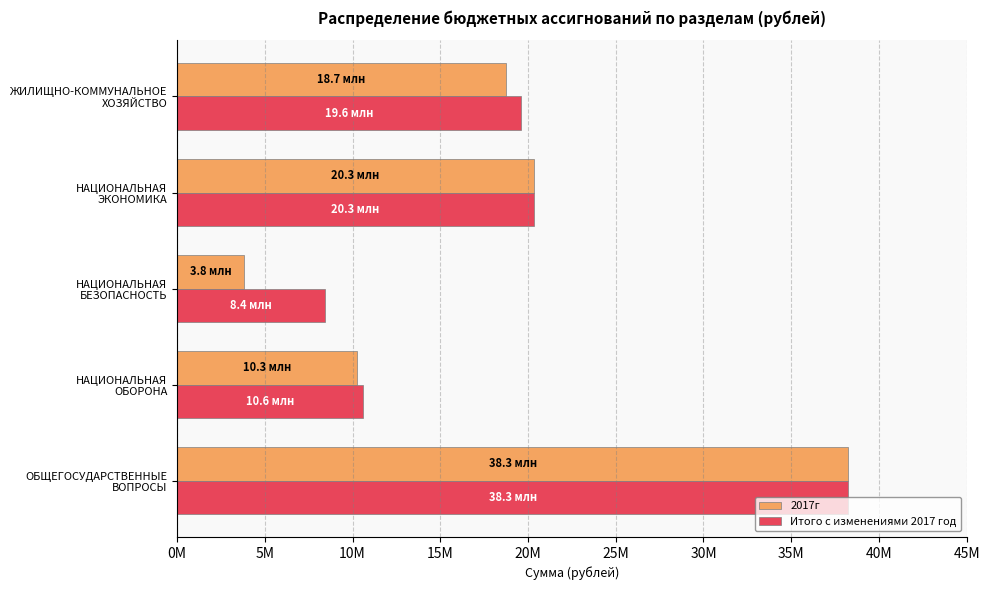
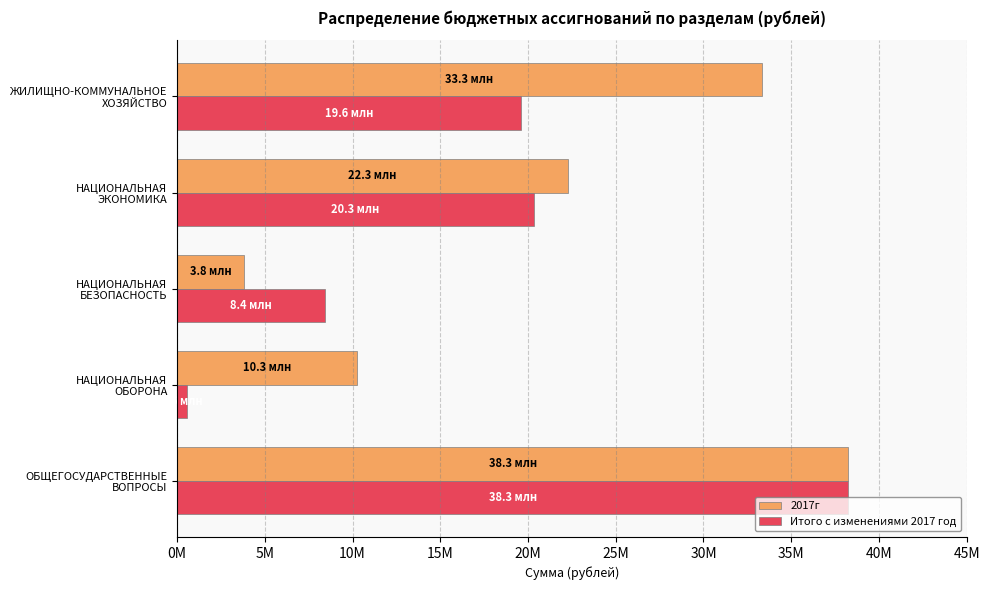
  {
    "2017г": {
-     "ЖИЛИЩНО-КОММУНАЛЬНОЕ ХОЗЯЙСТВО": "18.7",
-     "НАЦИОНАЛЬНАЯ ЭКОНОМИКА": "20.3"
+     "ЖИЛИЩНО-КОММУНАЛЬНОЕ ХОЗЯЙСТВО": "33.3",
+     "НАЦИОНАЛЬНАЯ ЭКОНОМИКА": "22.3"
    },
    "Итого с изменениями 2017 год": {
-     "НАЦИОНАЛЬНАЯ ОБОРОНА": "10.6М"
+     "НАЦИОНАЛЬНАЯ ОБОРОНА": "0.6М"
    }
  }
